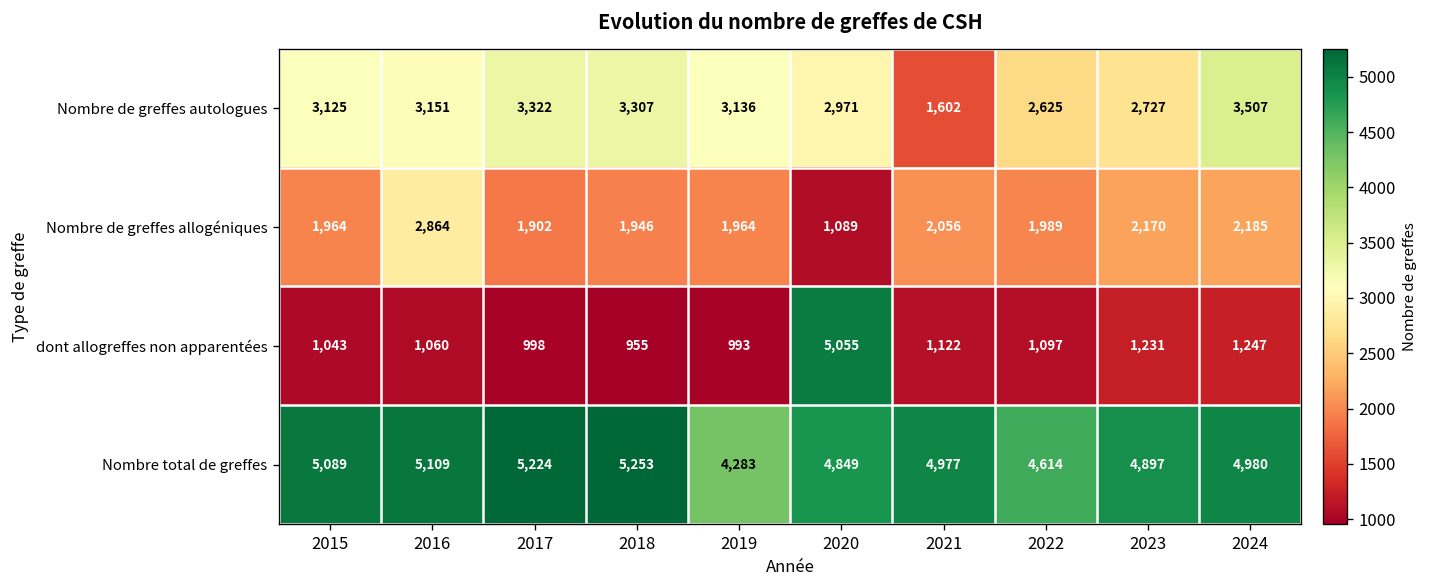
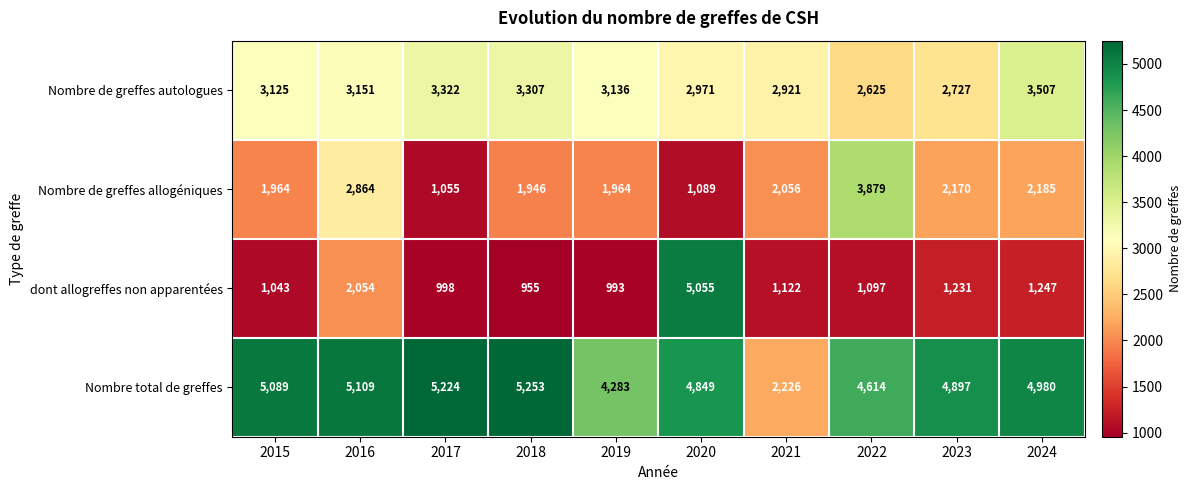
  {
    "Nombre de greffes autologues": {
      "2015": "3,125",
      "2016": "3,151",
      "2017": "3,322",
      "2018": "3,307",
      "2019": "3,136",
      "2020": "2,971",
-     "2021": "1,602",
+     "2021": "2,921",
      "2022": "2,625",
      "2023": "2,727",
      "2024": "3,507"
    },
    "Nombre de greffes allogéniques": {
      "2015": "1,964",
      "2016": "2,864",
-     "2017": "1,902",
+     "2017": "1,055",
      "2018": "1,946",
      "2019": "1,964",
      "2020": "1,089",
      "2021": "2,056",
-     "2022": "1,989",
+     "2022": "3,879",
      "2023": "2,170",
      "2024": "2,185"
    },
    "dont allogreffes non apparentées": {
      "2015": "1,043",
-     "2016": "1,060",
+     "2016": "2,054",
      "2017": "998",
      "2018": "955",
      "2019": "993",
      "2020": "5,055",
      "2021": "1,122",
      "2022": "1,097",
      "2023": "1,231",
      "2024": "1,247"
    },
    "Nombre total de greffes": {
      "2015": "5,089",
      "2016": "5,109",
      "2017": "5,224",
      "2018": "5,253",
      "2019": "4,283",
      "2020": "4,849",
-     "2021": "4,977",
+     "2021": "2,226",
      "2022": "4,614",
      "2023": "4,897",
      "2024": "4,980"
    }
  }
